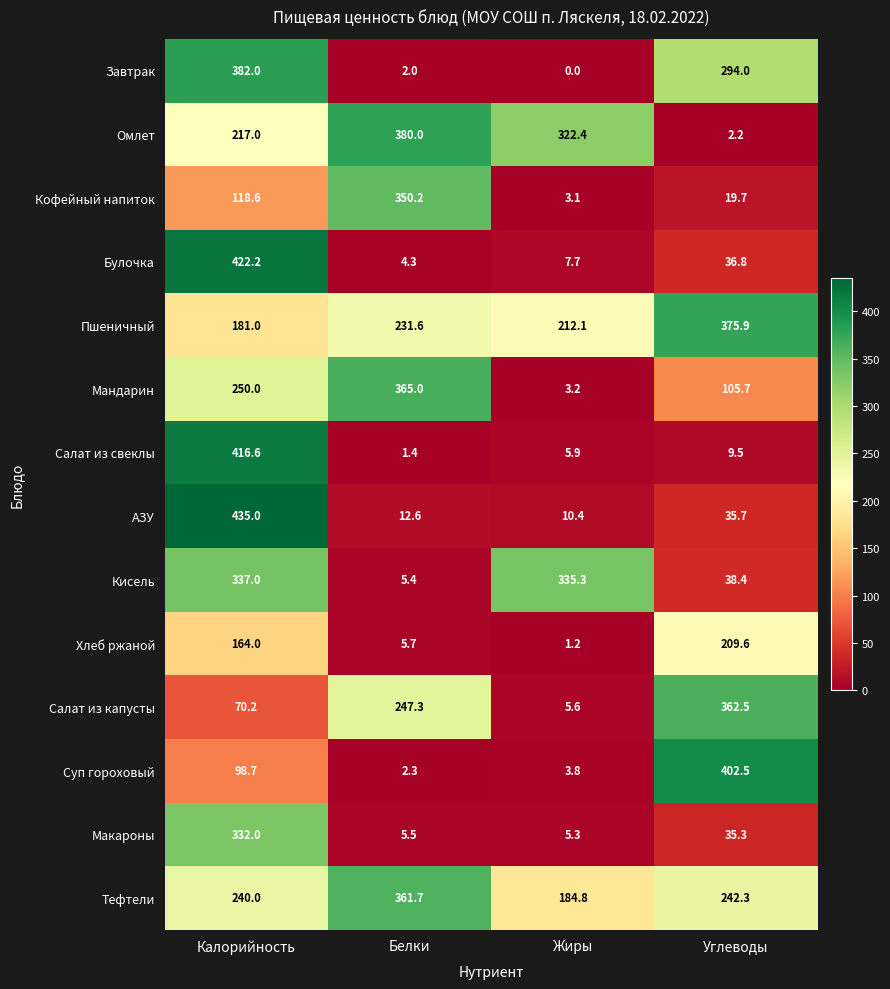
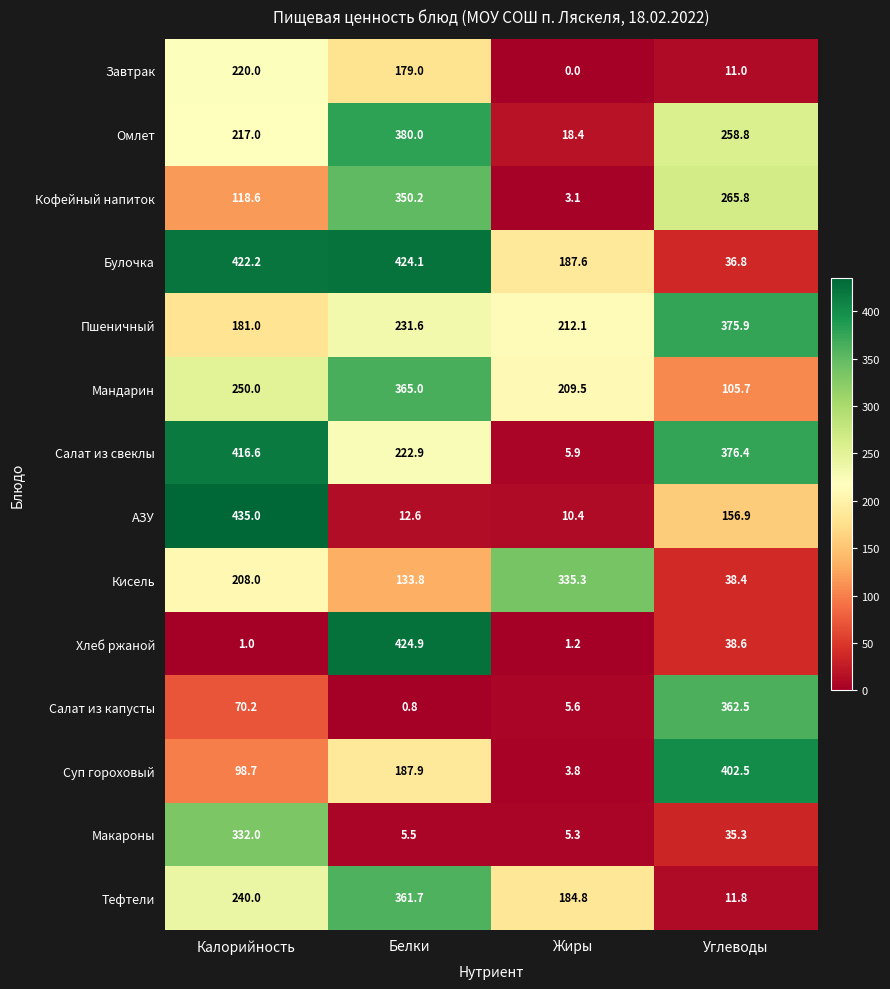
  {
    "Завтрак": {
-     "Калорийность": 382.0,
-     "Белки": 2.0,
+     "Калорийность": 220.0,
+     "Белки": 179.0,
      "Жиры": 0.0,
-     "Углеводы": 294.0
+     "Углеводы": 11.0
    },
    "Омлет": {
      "Калорийность": 217.0,
      "Белки": 380.0,
-     "Жиры": 322.4,
-     "Углеводы": 2.2
+     "Жиры": 18.4,
+     "Углеводы": 258.8
    },
    "Кофейный напиток": {
      "Калорийность": 118.6,
      "Белки": 350.2,
      "Жиры": 3.1,
-     "Углеводы": 19.7
+     "Углеводы": 265.8
    },
    "Булочка": {
      "Калорийность": 422.2,
-     "Белки": 4.3,
-     "Жиры": 7.7,
+     "Белки": 424.1,
+     "Жиры": 187.6,
      "Углеводы": 36.8
    },
    "Пшеничный": {
      "Калорийность": 181.0,
      "Белки": 231.6,
      "Жиры": 212.1,
      "Углеводы": 375.9
    },
    "Мандарин": {
      "Калорийность": 250.0,
      "Белки": 365.0,
-     "Жиры": 3.2,
+     "Жиры": 209.5,
      "Углеводы": 105.7
    },
    "Салат из свеклы": {
      "Калорийность": 416.6,
-     "Белки": 1.4,
+     "Белки": 222.9,
      "Жиры": 5.9,
-     "Углеводы": 9.5
+     "Углеводы": 376.4
    },
    "АЗУ": {
      "Калорийность": 435.0,
      "Белки": 12.6,
      "Жиры": 10.4,
-     "Углеводы": 35.7
+     "Углеводы": 156.9
    },
    "Кисель": {
-     "Калорийность": 337.0,
-     "Белки": 5.4,
+     "Калорийность": 208.0,
+     "Белки": 133.8,
      "Жиры": 335.3,
      "Углеводы": 38.4
    },
    "Хлеб ржаной": {
-     "Калорийность": 164.0,
-     "Белки": 5.7,
+     "Калорийность": 1.0,
+     "Белки": 424.9,
      "Жиры": 1.2,
-     "Углеводы": 209.6
+     "Углеводы": 38.6
    },
    "Салат из капусты": {
      "Калорийность": 70.2,
-     "Белки": 247.3,
+     "Белки": 0.8,
      "Жиры": 5.6,
      "Углеводы": 362.5
    },
    "Суп гороховый": {
      "Калорийность": 98.7,
-     "Белки": 2.3,
+     "Белки": 187.9,
      "Жиры": 3.8,
      "Углеводы": 402.5
    },
    "Макароны": {
      "Калорийность": 332.0,
      "Белки": 5.5,
      "Жиры": 5.3,
      "Углеводы": 35.3
    },
    "Тефтели": {
      "Калорийность": 240.0,
      "Белки": 361.7,
      "Жиры": 184.8,
-     "Углеводы": 242.3
+     "Углеводы": 11.8
    }
  }
